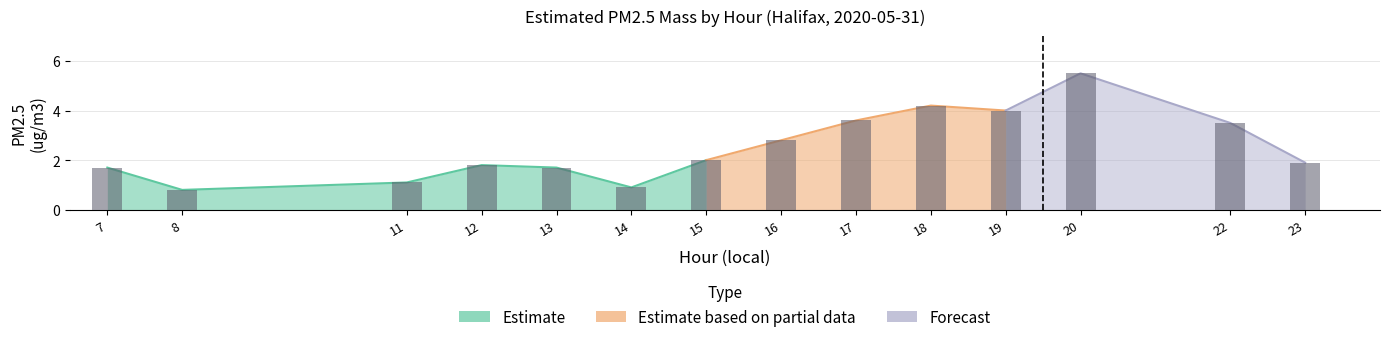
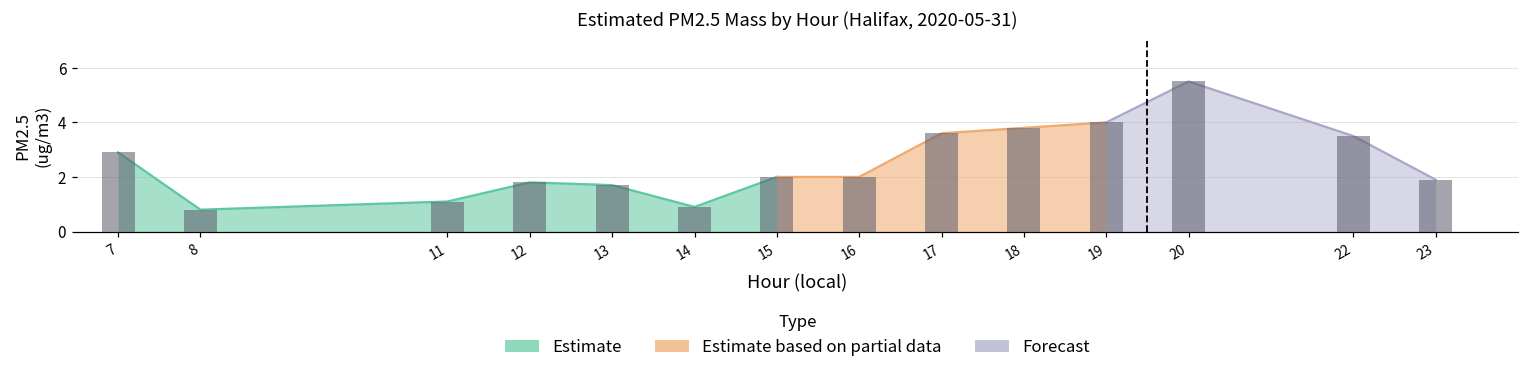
  {
    "Estimate": {
-     "7": 1.7,
+     "7": 2.9,
      "8": 0.8,
      "11": 1.1,
      "12": 1.8,
      "13": 1.7,
      "14": 0.9
    },
    "Estimate based on partial data": {
-     "16": 2.8,
+     "16": 2.0,
      "17": 3.6,
-     "18": 4.2
+     "18": 3.8
    },
    "Forecast": {
      "20": 5.5,
      "22": 3.5,
      "23": 1.9
    }
  }
